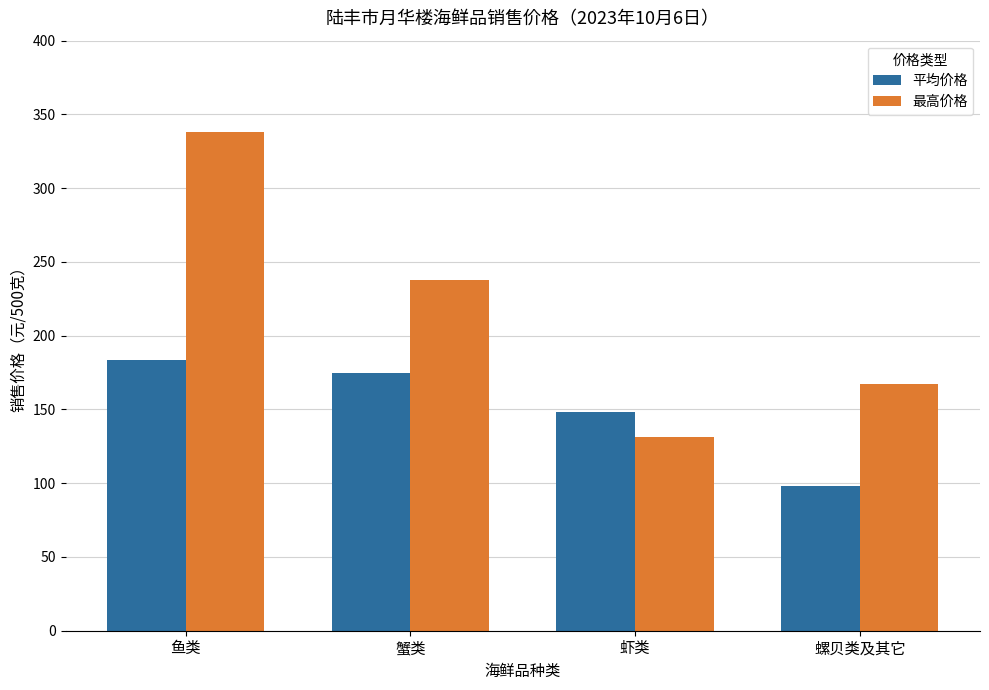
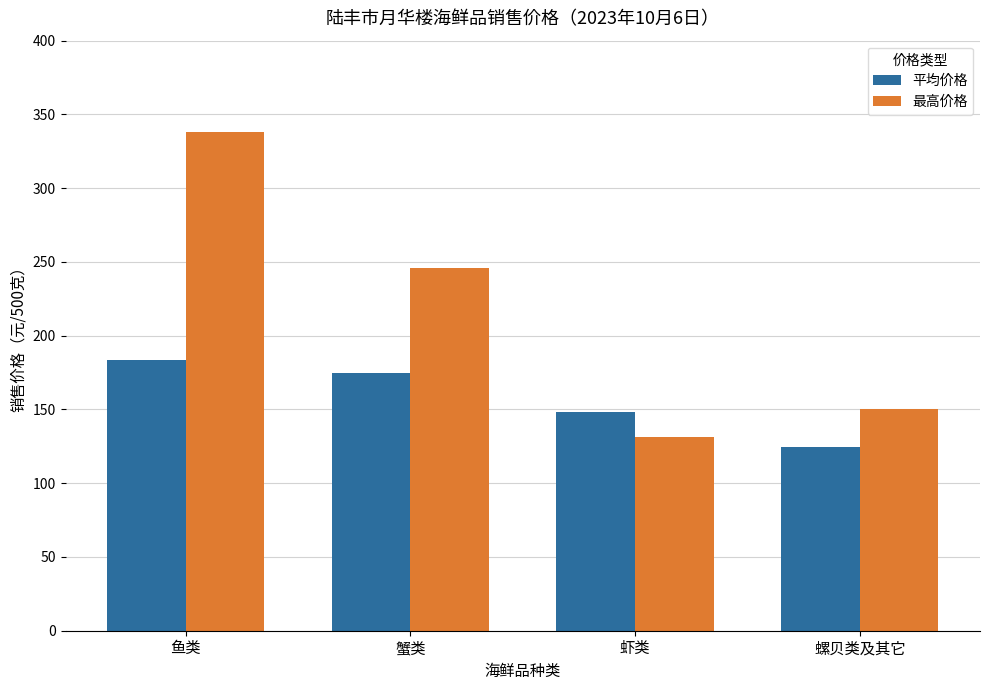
  {
    "平均价格": {
      "鱼类": 184,
      "蟹类": 175,
      "虾类": 148,
-     "螺贝类及其它": 98
+     "螺贝类及其它": 125
    },
    "最高价格": {
      "鱼类": 338,
-     "蟹类": 238,
+     "蟹类": 246,
      "虾类": 131,
-     "螺贝类及其它": 167
+     "螺贝类及其它": 150
    }
  }
